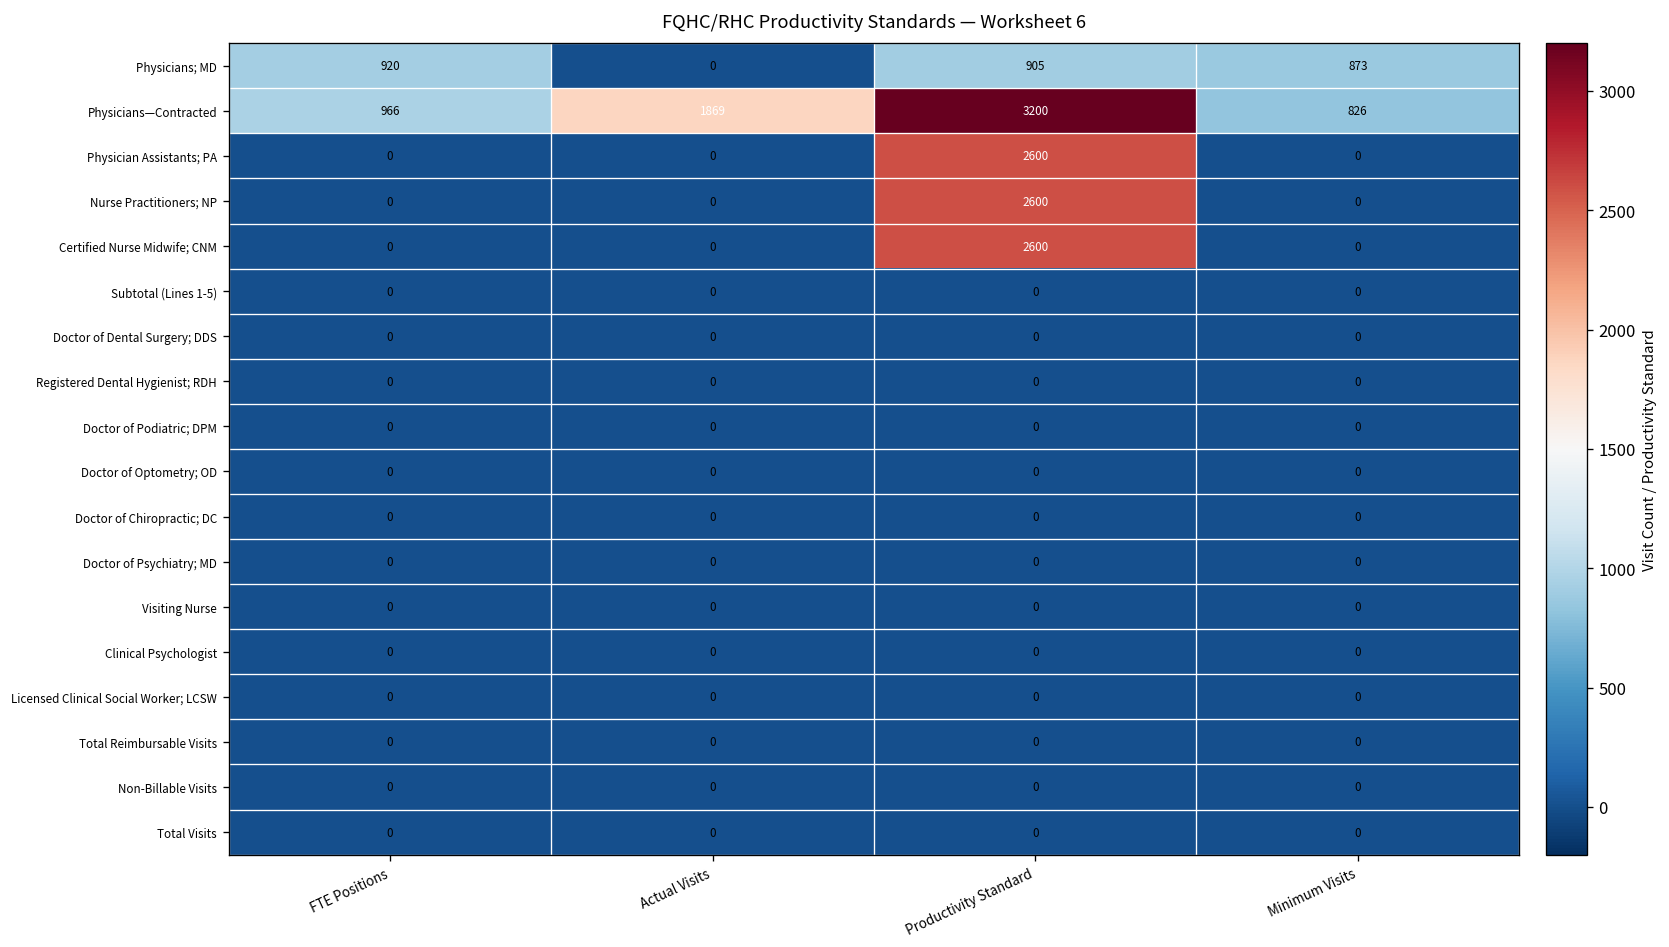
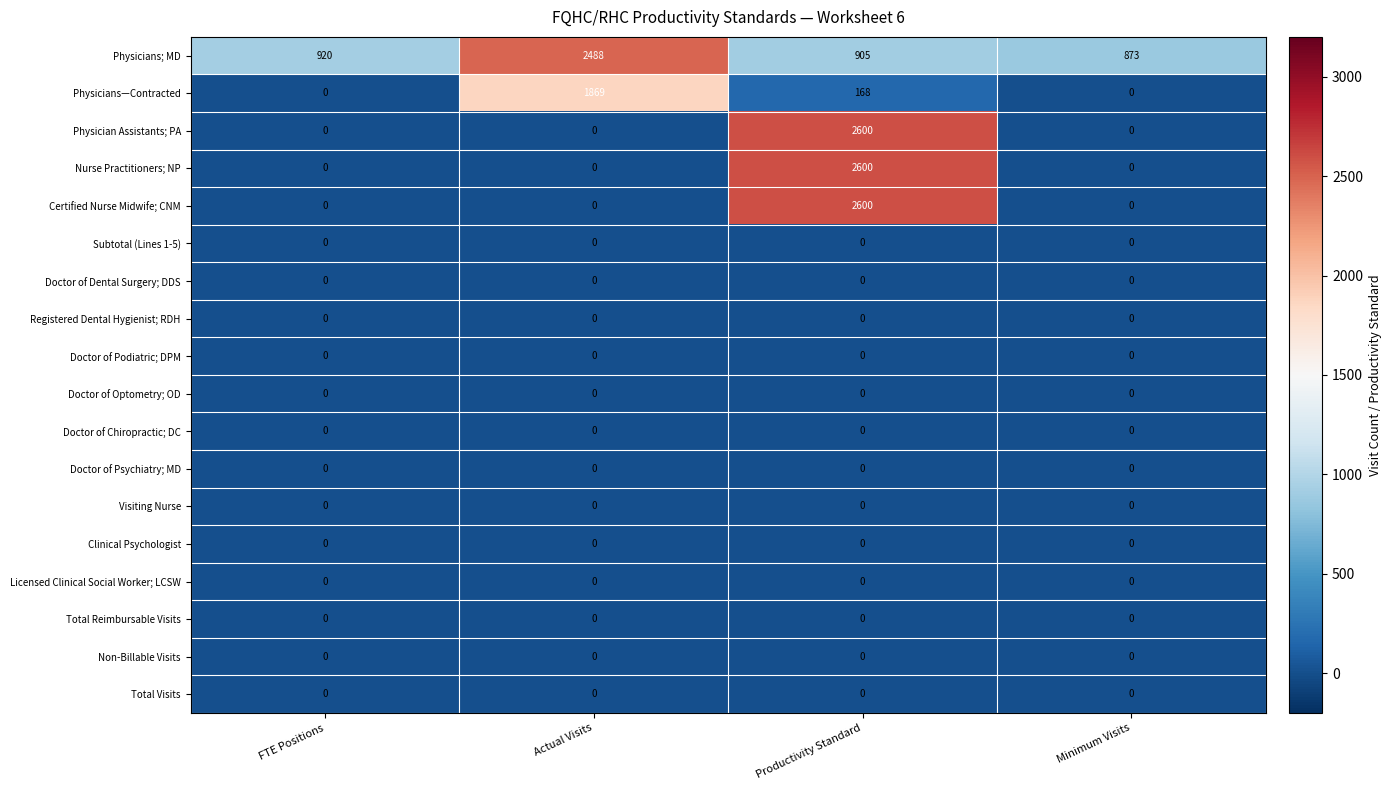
  {
    "Physicians; MD": {
      "FTE Positions": 920,
-     "Actual Visits": 0,
+     "Actual Visits": 2488,
      "Productivity Standard": 905,
      "Minimum Visits": 873
    },
    "Physicians—Contracted": {
-     "FTE Positions": 966,
+     "FTE Positions": 0,
      "Actual Visits": 1869,
-     "Productivity Standard": 3200,
-     "Minimum Visits": 826
+     "Productivity Standard": 168,
+     "Minimum Visits": 0
    },
    "Physician Assistants; PA": {
      "FTE Positions": 0,
      "Actual Visits": 0,
      "Productivity Standard": 2600,
      "Minimum Visits": 0
    },
    "Nurse Practitioners; NP": {
      "FTE Positions": 0,
      "Actual Visits": 0,
      "Productivity Standard": 2600,
      "Minimum Visits": 0
    },
    "Certified Nurse Midwife; CNM": {
      "FTE Positions": 0,
      "Actual Visits": 0,
      "Productivity Standard": 2600,
      "Minimum Visits": 0
    },
    "Subtotal (Lines 1-5)": {
      "FTE Positions": 0,
      "Actual Visits": 0,
      "Productivity Standard": 0,
      "Minimum Visits": 0
    },
    "Doctor of Dental Surgery; DDS": {
      "FTE Positions": 0,
      "Actual Visits": 0,
      "Productivity Standard": 0,
      "Minimum Visits": 0
    },
    "Registered Dental Hygienist; RDH": {
      "FTE Positions": 0,
      "Actual Visits": 0,
      "Productivity Standard": 0,
      "Minimum Visits": 0
    },
    "Doctor of Podiatric; DPM": {
      "FTE Positions": 0,
      "Actual Visits": 0,
      "Productivity Standard": 0,
      "Minimum Visits": 0
    },
    "Doctor of Optometry; OD": {
      "FTE Positions": 0,
      "Actual Visits": 0,
      "Productivity Standard": 0,
      "Minimum Visits": 0
    },
    "Doctor of Chiropractic; DC": {
      "FTE Positions": 0,
      "Actual Visits": 0,
      "Productivity Standard": 0,
      "Minimum Visits": 0
    },
    "Doctor of Psychiatry; MD": {
      "FTE Positions": 0,
      "Actual Visits": 0,
      "Productivity Standard": 0,
      "Minimum Visits": 0
    },
    "Visiting Nurse": {
      "FTE Positions": 0,
      "Actual Visits": 0,
      "Productivity Standard": 0,
      "Minimum Visits": 0
    },
    "Clinical Psychologist": {
      "FTE Positions": 0,
      "Actual Visits": 0,
      "Productivity Standard": 0,
      "Minimum Visits": 0
    },
    "Licensed Clinical Social Worker; LCSW": {
      "FTE Positions": 0,
      "Actual Visits": 0,
      "Productivity Standard": 0,
      "Minimum Visits": 0
    },
    "Total Reimbursable Visits": {
      "FTE Positions": 0,
      "Actual Visits": 0,
      "Productivity Standard": 0,
      "Minimum Visits": 0
    },
    "Non-Billable Visits": {
      "FTE Positions": 0,
      "Actual Visits": 0,
      "Productivity Standard": 0,
      "Minimum Visits": 0
    },
    "Total Visits": {
      "FTE Positions": 0,
      "Actual Visits": 0,
      "Productivity Standard": 0,
      "Minimum Visits": 0
    }
  }
